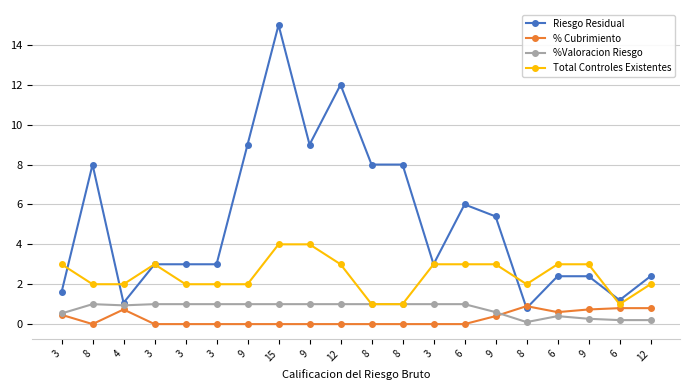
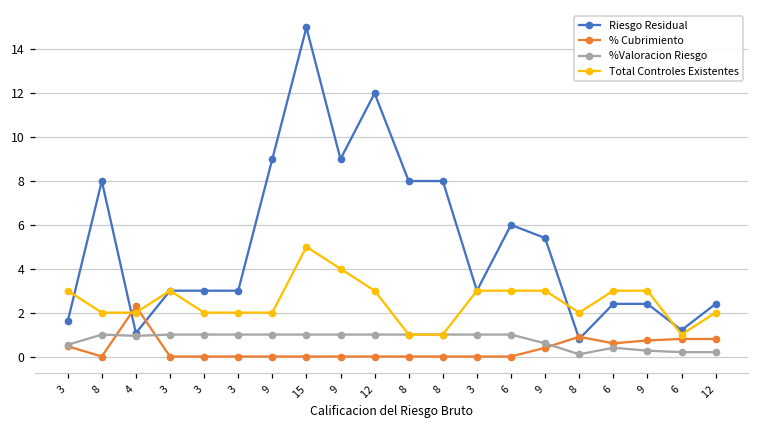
  {
    "Riesgo Residual": {
      "4": 1.1,
      "15": 15.0
    },
    "% Cubrimiento": {
-     "4": 0.7,
+     "4": 2.3,
      "15": 0.0
    },
    "%Valoracion Riesgo": {
      "4": 0.9,
      "15": 1.0
    },
    "Total Controles Existentes": {
      "4": 2,
-     "15": 4
+     "15": 5
    }
  }
